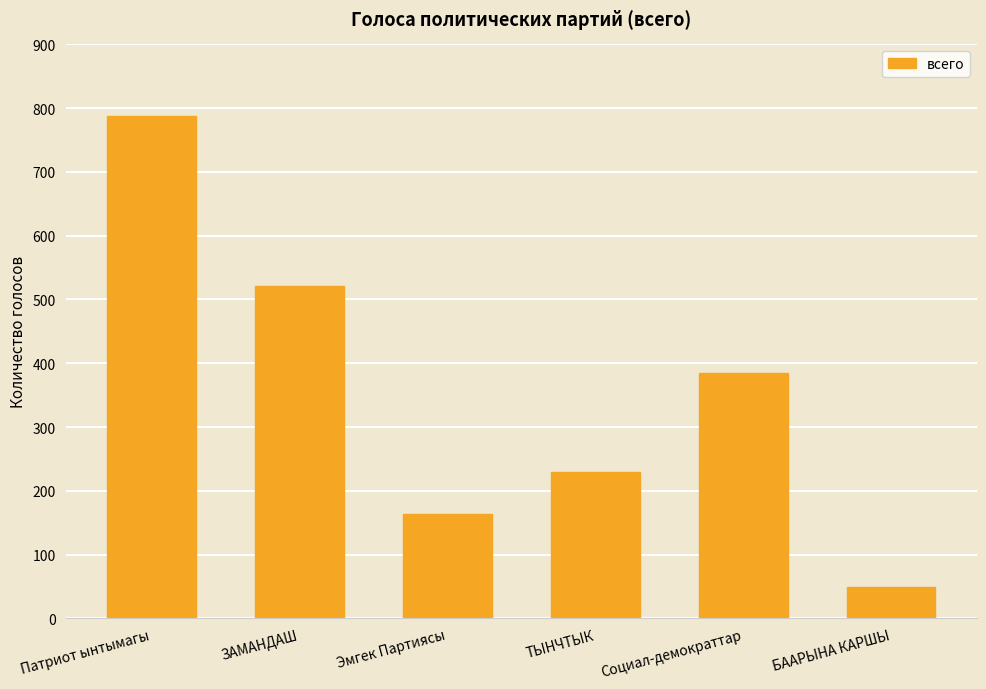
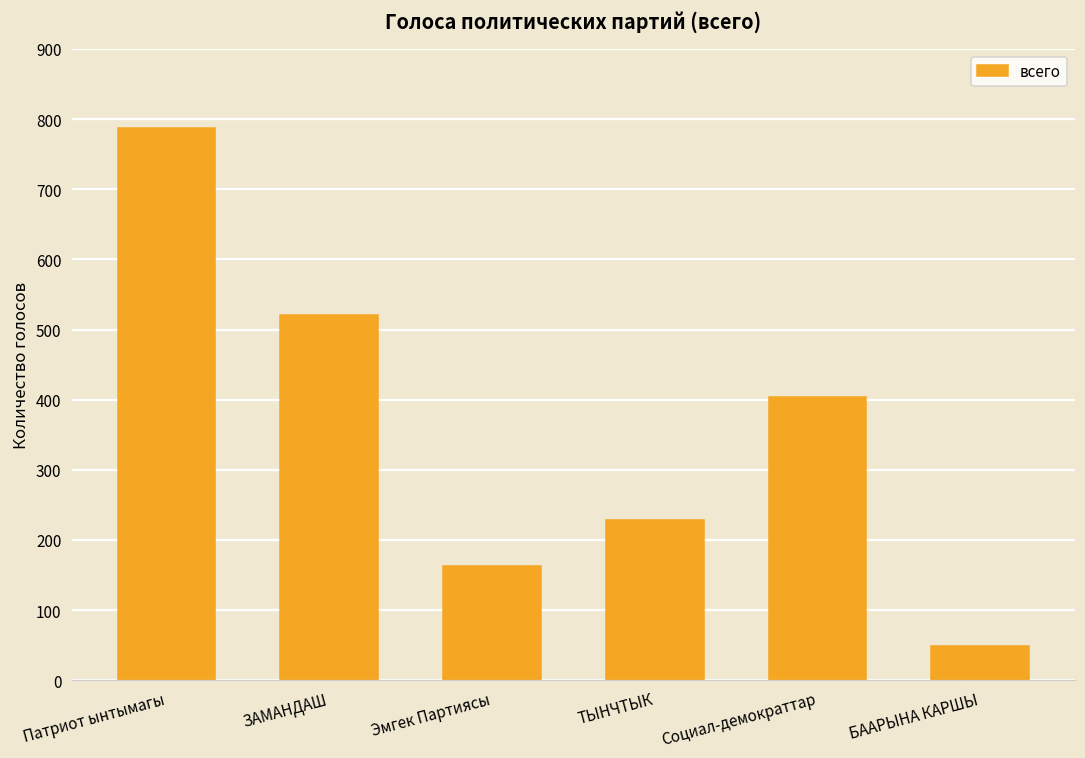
  {
    "Патриот ынтымагы": 790,
    "ЗАМАНДАШ": 520,
    "Эмгек Партиясы": 160,
    "ТЫНЧТЫК": 230,
-   "Социал-демократтар": 390,
+   "Социал-демократтар": 400,
    "БААРЫНА КАРШЫ": 50
  }
